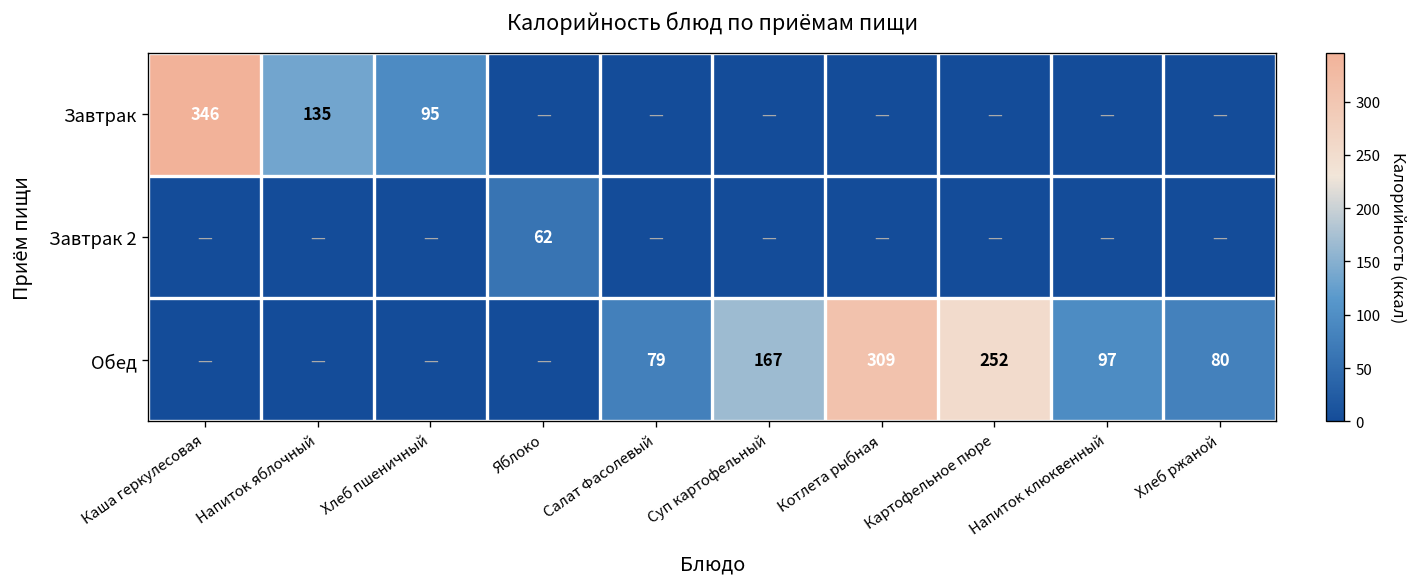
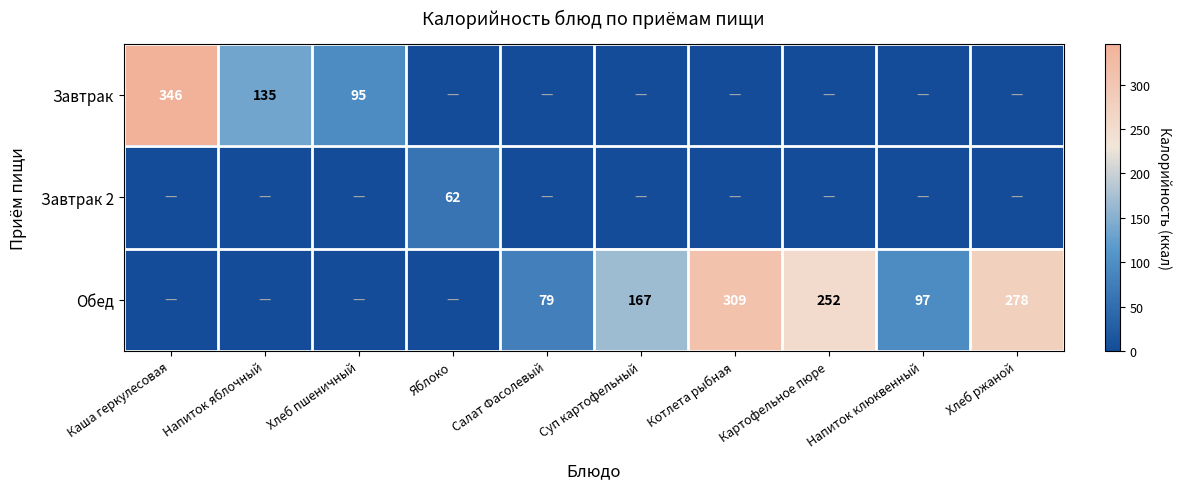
  {
    "Завтрак": {
      "Каша геркулесовая": 346,
      "Напиток яблочный": 135,
      "Хлеб пшеничный": 95
    },
    "Завтрак 2": {
      "Яблоко": 62
    },
    "Обед": {
      "Салат Фасолевый": 79,
      "Суп картофельный": 167,
      "Котлета рыбная": 309,
      "Картофельное пюре": 252,
      "Напиток клюквенный": 97,
-     "Хлеб ржаной": 80
+     "Хлеб ржаной": 278
    }
  }
